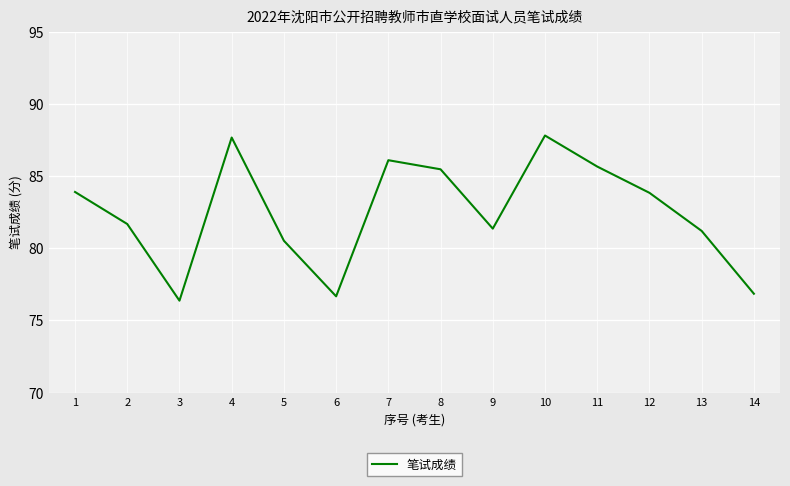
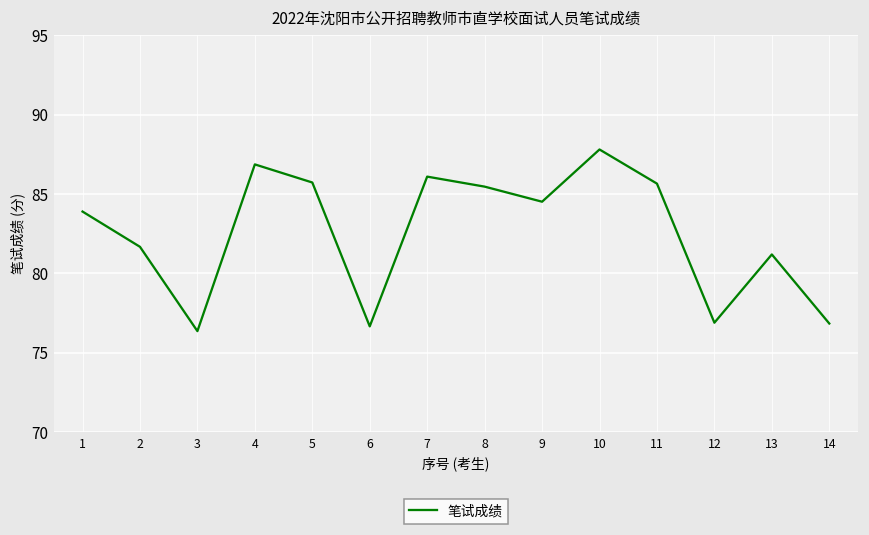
  {
    "1": 83.9,
    "2": 81.7,
    "3": 76.4,
-   "4": 87.7,
-   "5": 80.5,
+   "4": 86.9,
+   "5": 85.7,
    "6": 76.7,
    "7": 86.1,
    "8": 85.5,
-   "9": 81.4,
+   "9": 84.5,
    "10": 87.8,
    "11": 85.7,
-   "12": 83.8,
+   "12": 76.9,
    "13": 81.2,
    "14": 76.9
  }
